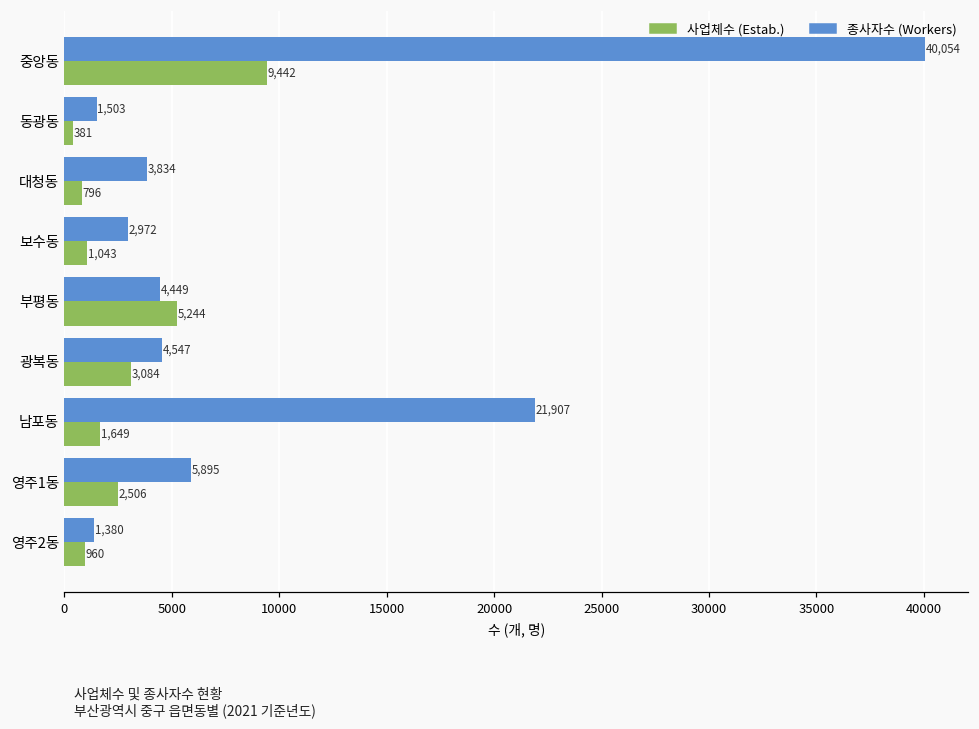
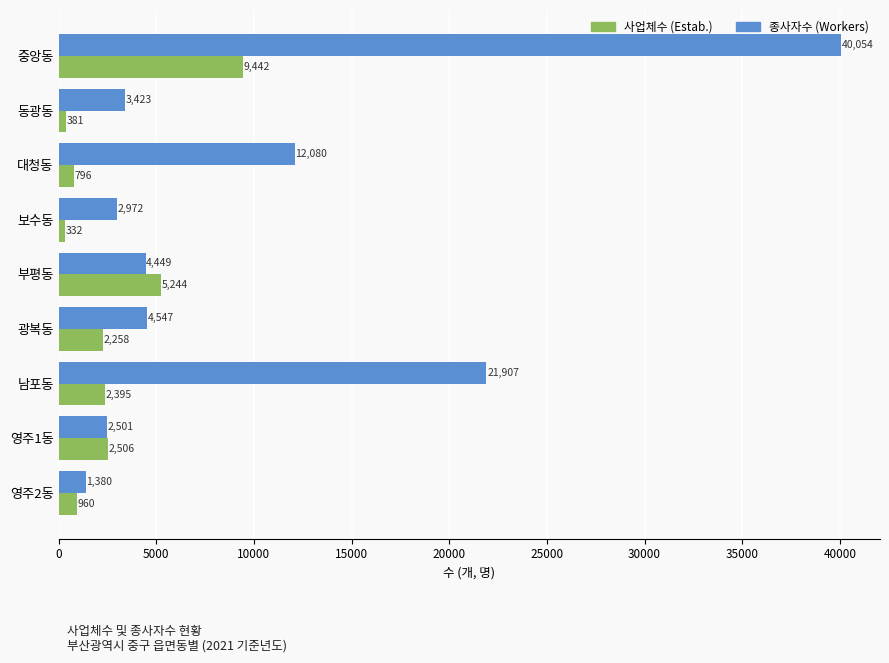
  {
    "사업체수 (Estab.)": {
      "중앙동": "9,442",
      "동광동": "381",
      "대청동": "796",
-     "보수동": "1,043",
+     "보수동": "332",
      "부평동": "5,244",
-     "광복동": "3,084",
-     "남포동": "1,649",
+     "광복동": "2,258",
+     "남포동": "2,395",
      "영주1동": "2,506",
      "영주2동": "960"
    },
    "종사자수 (Workers)": {
      "중앙동": "40,054",
-     "동광동": "1,503",
-     "대청동": "3,834",
+     "동광동": "3,423",
+     "대청동": "12,080",
      "보수동": "2,972",
      "부평동": "4,449",
      "광복동": "4,547",
      "남포동": "21,907",
-     "영주1동": "5,895",
+     "영주1동": "2,501",
      "영주2동": "1,380"
    }
  }
